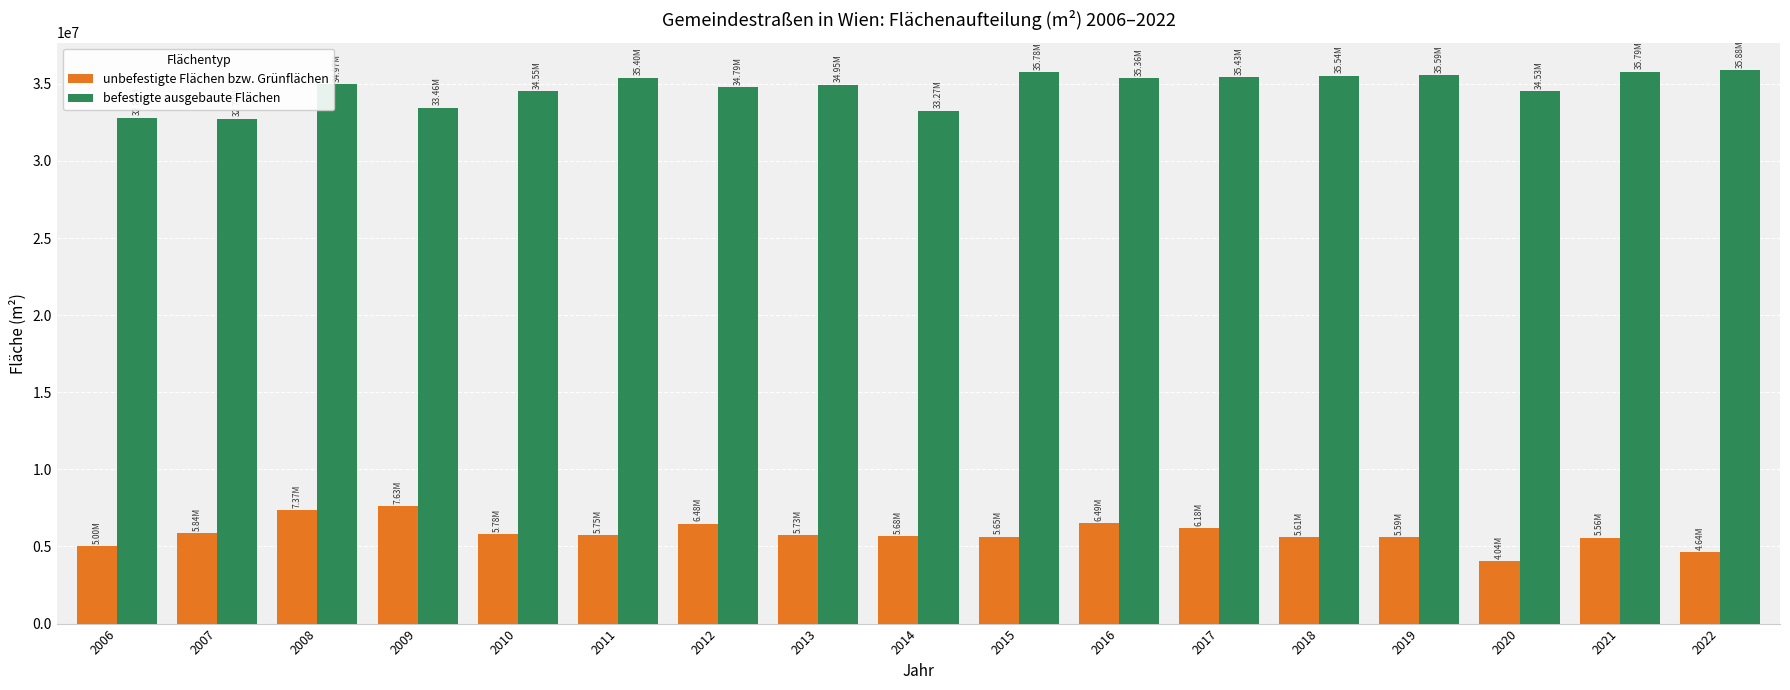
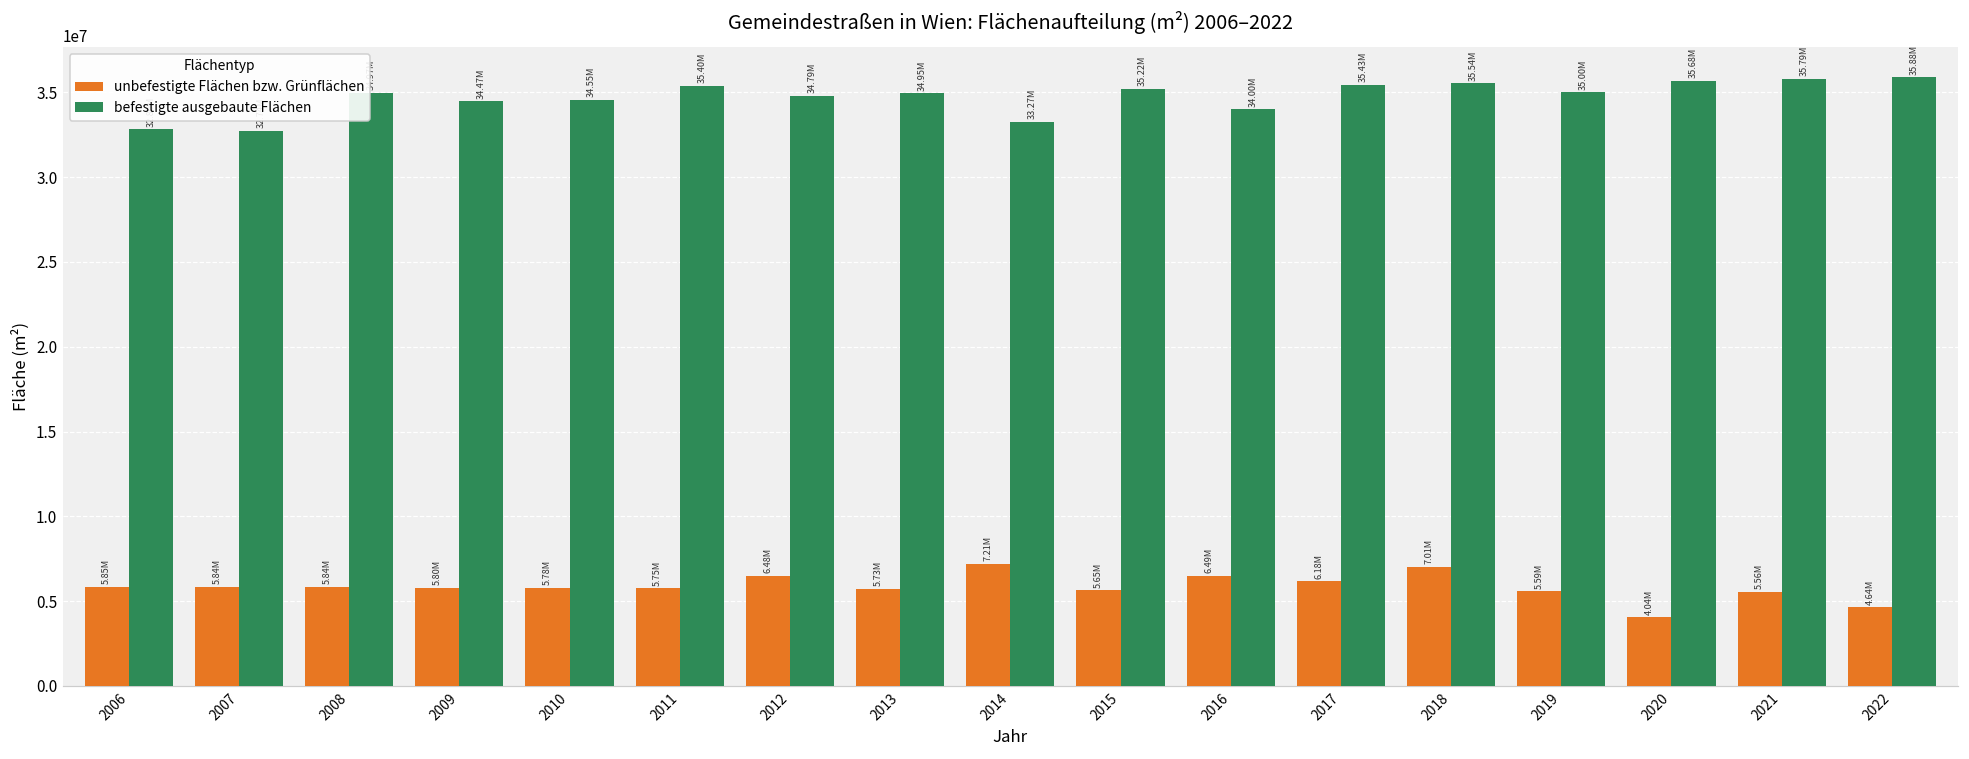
  {
    "unbefestigte Flächen bzw. Grünflächen": {
-     "2006": "5.00M",
+     "2006": "5.85M",
      "2007": "5.84M",
-     "2008": "7.37M",
-     "2009": "7.63M",
+     "2008": "5.84M",
+     "2009": "5.80M",
      "2010": "5.78M",
      "2011": "5.75M",
      "2012": "6.48M",
      "2013": "5.73M",
-     "2014": "5.68M",
+     "2014": "7.21M",
      "2015": "5.65M",
      "2016": "6.49M",
      "2017": "6.18M",
-     "2018": "5.61M",
+     "2018": "7.01M",
      "2019": "5.59M",
      "2020": "4.04M",
      "2021": "5.56M",
      "2022": "4.64M"
    },
    "befestigte ausgebaute Flächen": {
-     "2009": "33.46M",
+     "2009": "34.47M",
      "2010": "34.55M",
      "2011": "35.40M",
      "2012": "34.79M",
      "2013": "34.95M",
      "2014": "33.27M",
-     "2015": "35.78M",
-     "2016": "35.36M",
+     "2015": "35.22M",
+     "2016": "34.00M",
      "2017": "35.43M",
      "2018": "35.54M",
-     "2019": "35.59M",
-     "2020": "34.53M",
+     "2019": "35.00M",
+     "2020": "35.68M",
      "2021": "35.79M",
      "2022": "35.88M"
    }
  }
